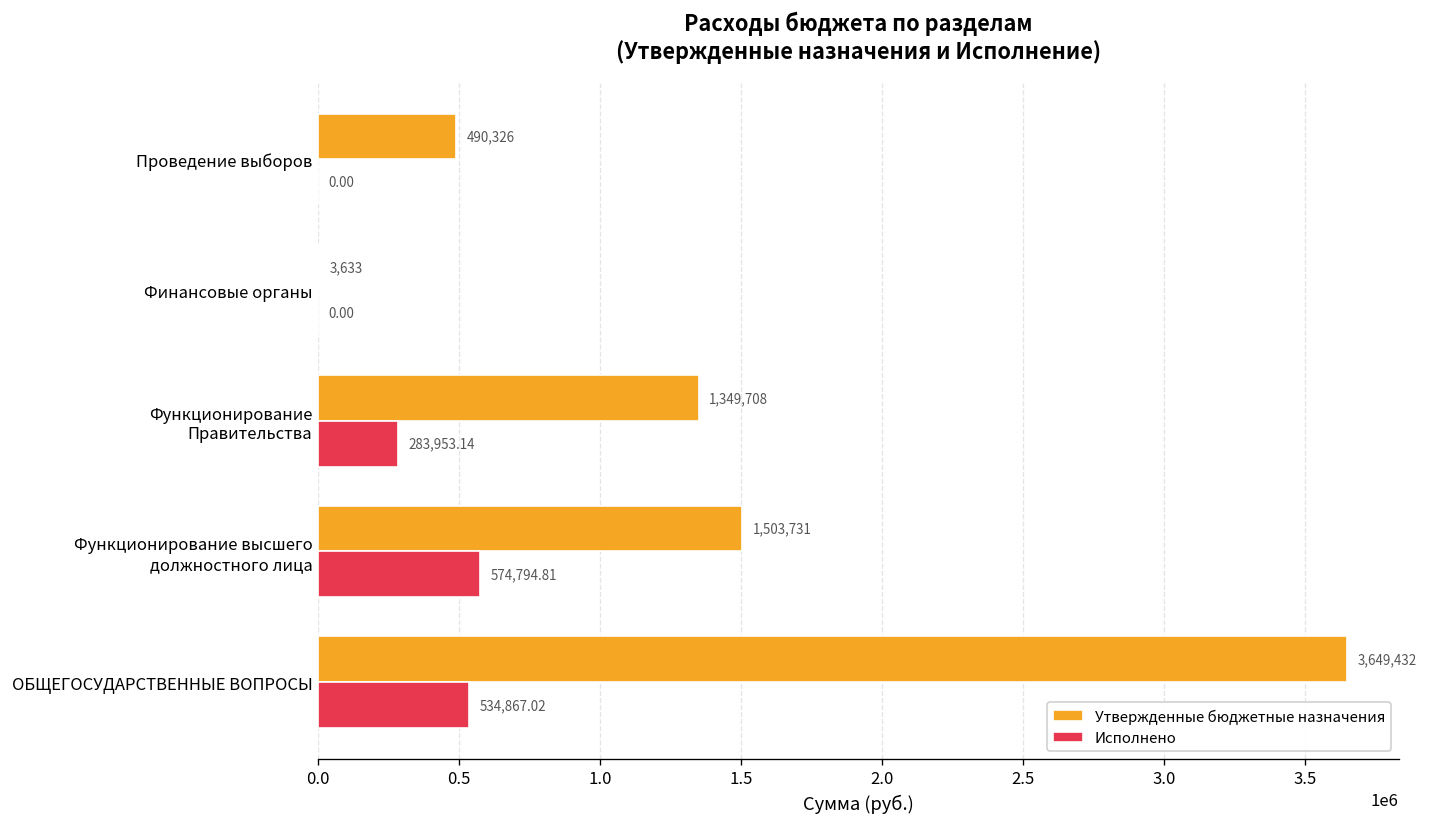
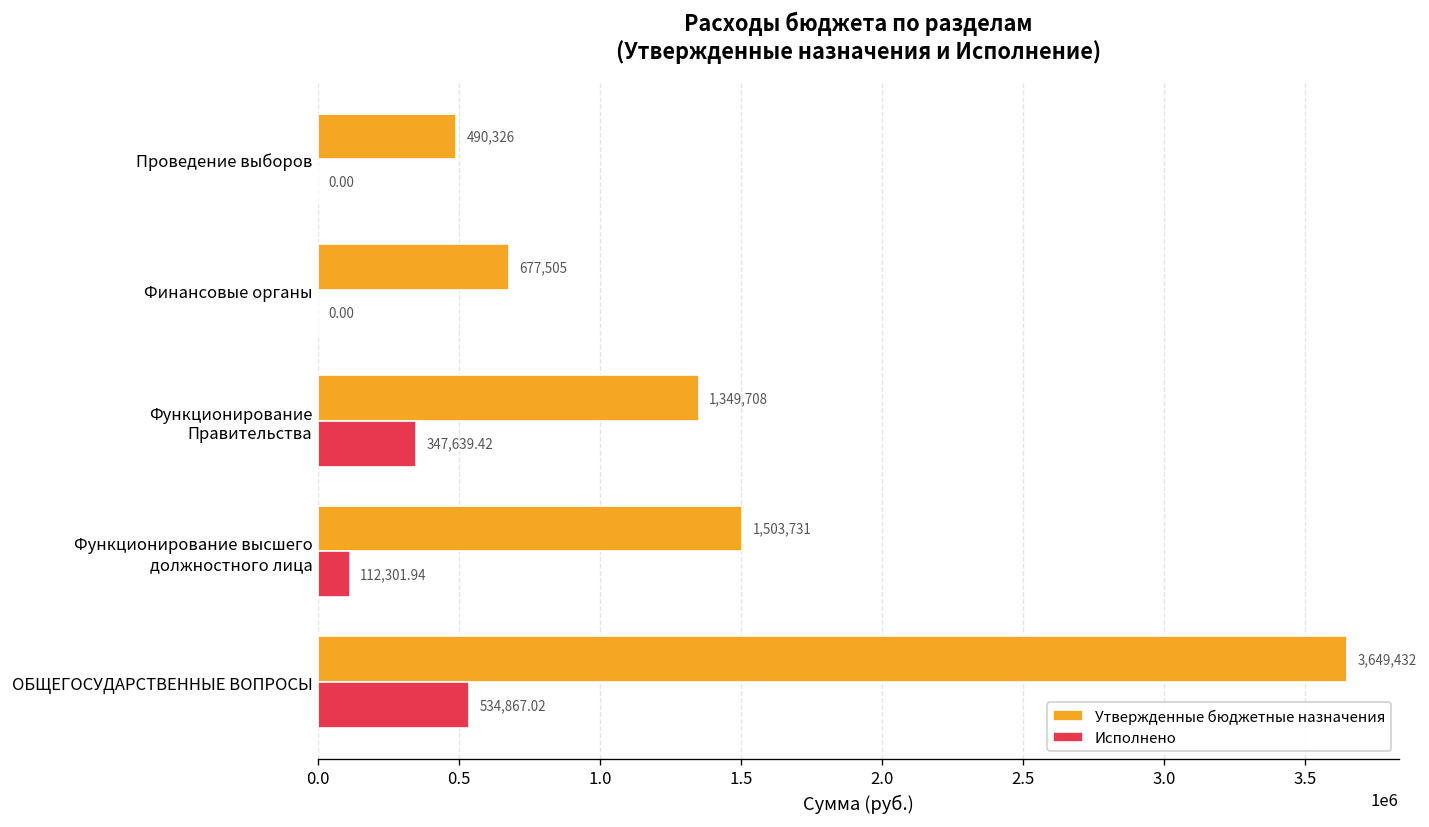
  {
    "Утвержденные бюджетные назначения": {
      "Проведение выборов": "490,326",
-     "Финансовые органы": "3,633",
+     "Финансовые органы": "677,505",
      "Функционирование Правительства": "1,349,708",
      "Функционирование высшего должностного лица": "1,503,731",
      "ОБЩЕГОСУДАРСТВЕННЫЕ ВОПРОСЫ": "3,649,432"
    },
    "Исполнено": {
      "Проведение выборов": "0.00",
      "Финансовые органы": "0.00",
-     "Функционирование Правительства": "283,953.14",
-     "Функционирование высшего должностного лица": "574,794.81",
+     "Функционирование Правительства": "347,639.42",
+     "Функционирование высшего должностного лица": "112,301.94",
      "ОБЩЕГОСУДАРСТВЕННЫЕ ВОПРОСЫ": "534,867.02"
    }
  }
